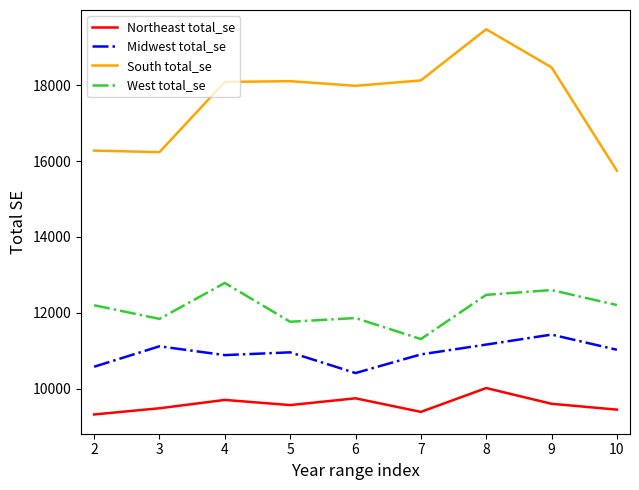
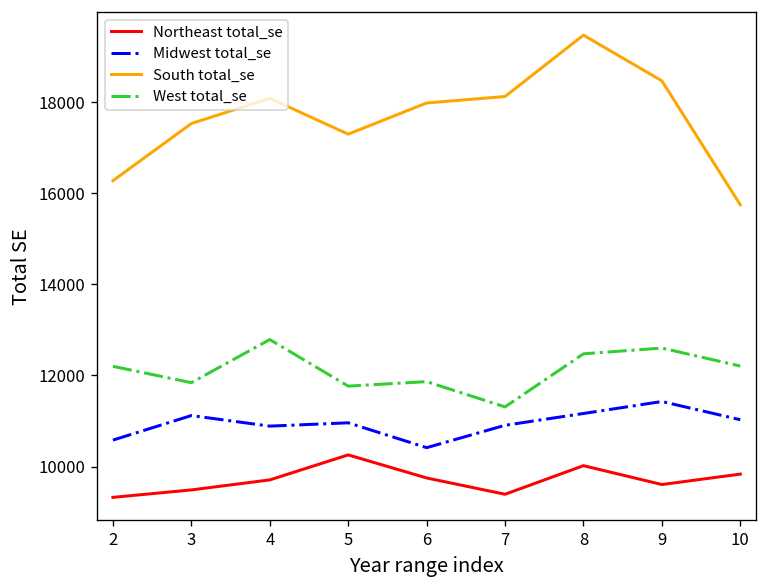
  {
    "Northeast total_se": {
      "2": 9300,
      "3": 9500,
      "4": 9700,
-     "5": 9600,
+     "5": 10300,
      "6": 9800,
      "7": 9400,
      "8": 10000,
      "9": 9600,
-     "10": 9500
+     "10": 9800
    },
    "Midwest total_se": {
      "2": 10600,
      "3": 11100,
      "4": 10900,
      "5": 11000,
      "6": 10400,
      "7": 10900,
      "8": 11200,
      "9": 11400,
      "10": 11000
    },
    "South total_se": {
      "2": 16300,
-     "3": 16200,
-     "5": 18100,
+     "3": 17500,
+     "5": 17300,
      "6": 18000,
      "7": 18100,
      "8": 19500,
      "9": 18500,
      "10": 15700
    },
    "West total_se": {
      "2": 12200,
      "3": 11800,
      "4": 12800,
      "5": 11800,
      "6": 11900,
      "7": 11300,
      "8": 12500,
      "9": 12600,
      "10": 12200
    }
  }
